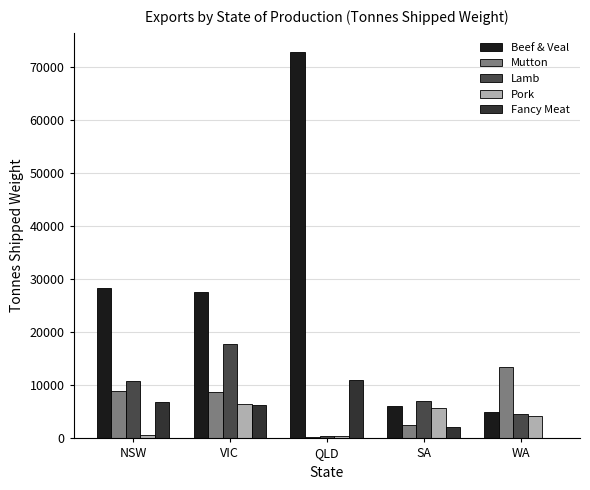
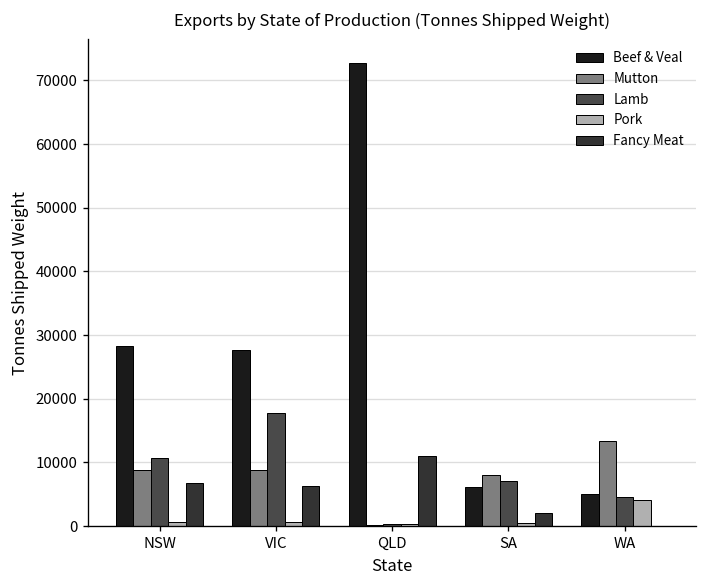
  {
    "Mutton": {
      "NSW": 9000,
      "VIC": 9000,
-     "SA": 3000,
+     "SA": 8000,
      "WA": 13000
    },
    "Pork": {
      "NSW": 1000,
-     "VIC": 6000,
-     "SA": 6000,
+     "VIC": 1000,
+     "SA": 0,
      "WA": 4000
    }
  }
